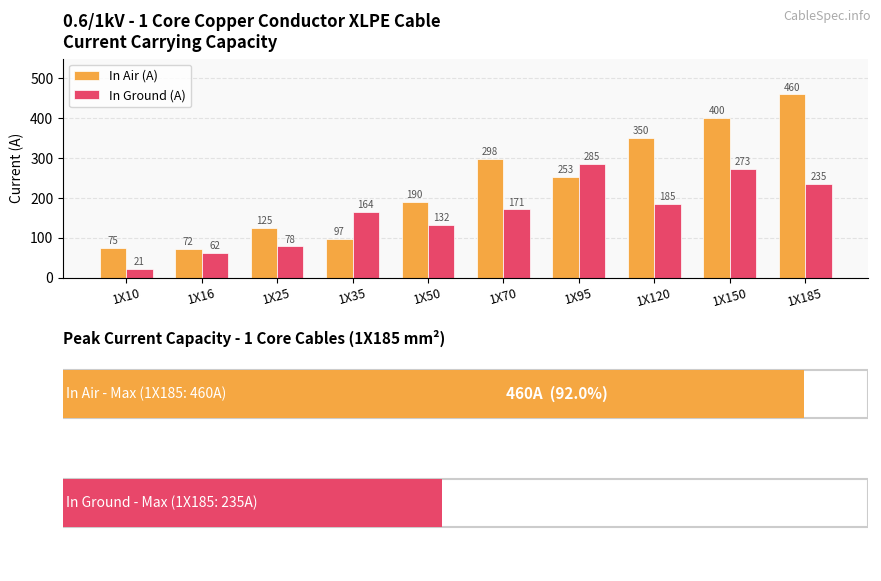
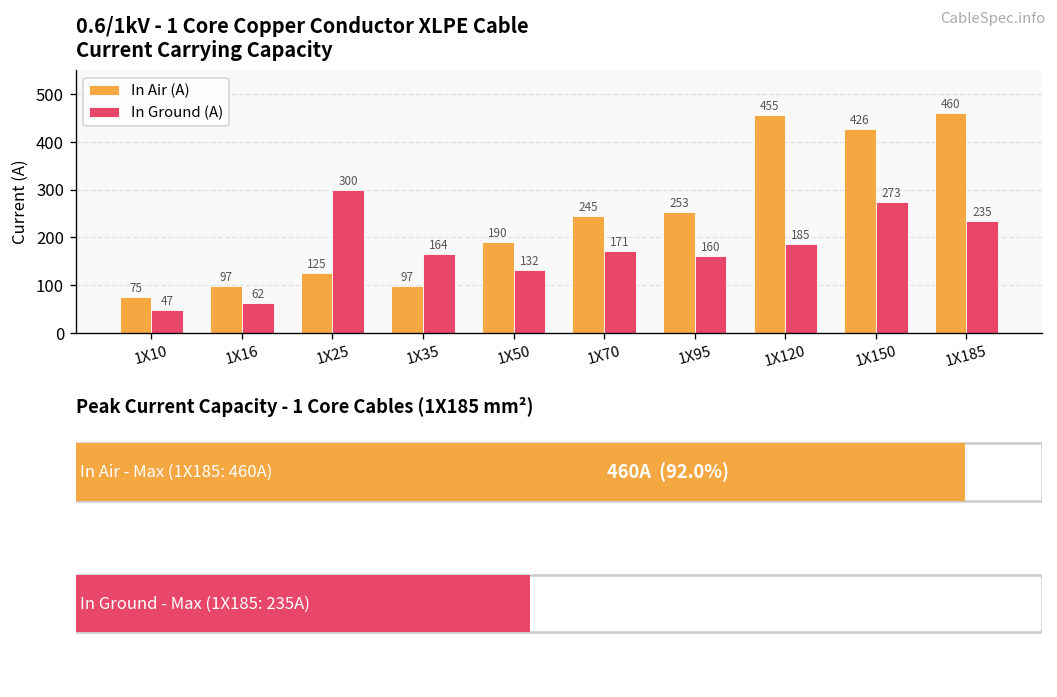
  {
    "In Air (A)": {
      "1X10": 75,
-     "1X16": 72,
+     "1X16": 97,
      "1X25": 125,
      "1X35": 97,
      "1X50": 190,
-     "1X70": 298,
+     "1X70": 245,
      "1X95": 253,
-     "1X120": 350,
-     "1X150": 400,
+     "1X120": 455,
+     "1X150": 426,
      "1X185": 460
    },
    "In Ground (A)": {
-     "1X10": 21,
+     "1X10": 47,
      "1X16": 62,
-     "1X25": 78,
+     "1X25": 300,
      "1X35": 164,
      "1X50": 132,
      "1X70": 171,
-     "1X95": 285,
+     "1X95": 160,
      "1X120": 185,
      "1X150": 273,
      "1X185": 235
    }
  }
